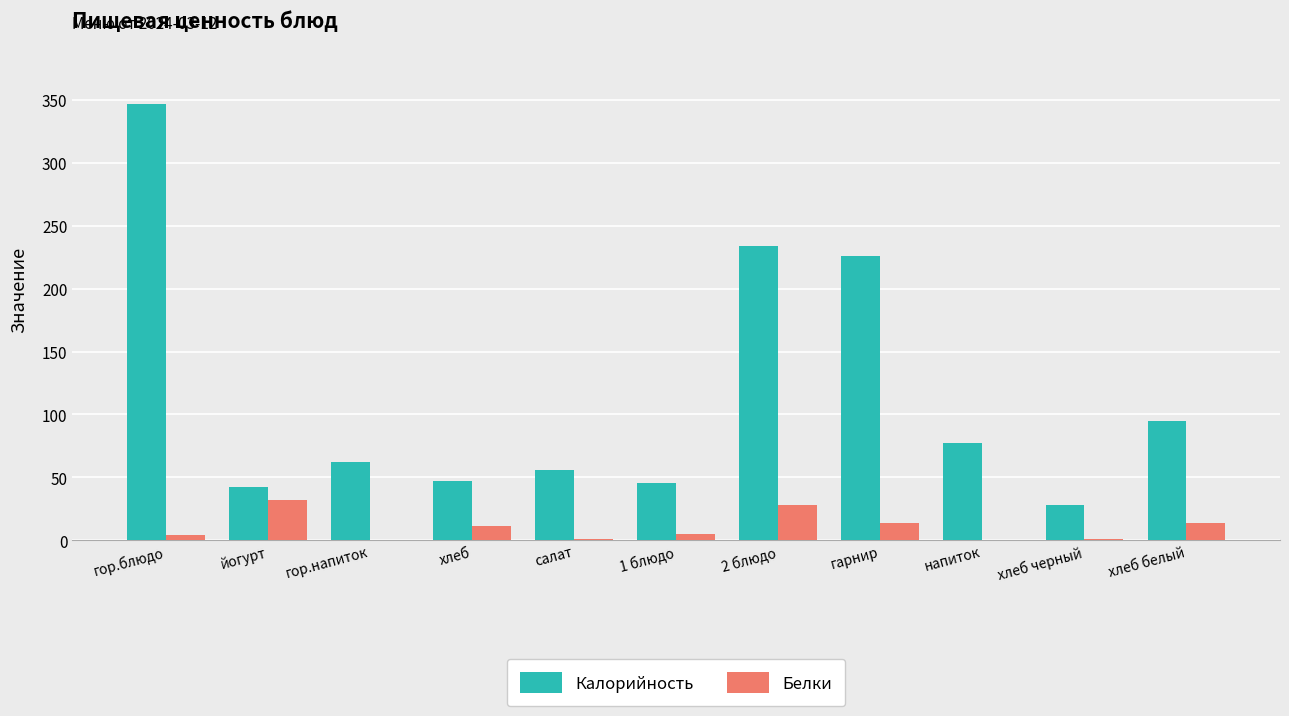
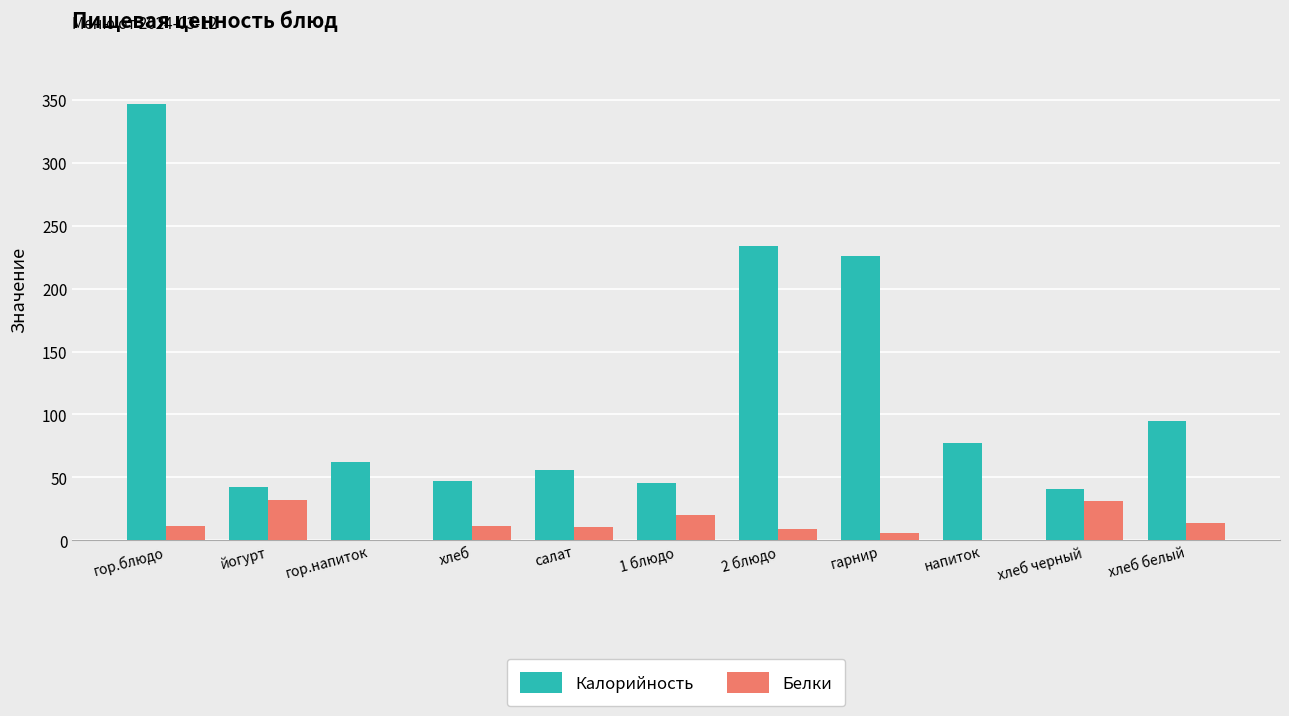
  {
    "Калорийность": {
      "гор.блюдо": 347,
      "йогурт": 42,
      "гор.напиток": 62,
      "хлеб": 47,
      "салат": 56,
      "1 блюдо": 45,
      "2 блюдо": 234,
      "гарнир": 226,
      "напиток": 77,
-     "хлеб черный": 28,
+     "хлеб черный": 41,
      "хлеб белый": 95
    },
    "Белки": {
-     "гор.блюдо": 4,
+     "гор.блюдо": 11,
      "йогурт": 32,
      "хлеб": 11,
-     "салат": 1,
-     "1 блюдо": 5,
-     "2 блюдо": 28,
-     "гарнир": 14,
+     "салат": 11,
+     "1 блюдо": 20,
+     "2 блюдо": 9,
+     "гарнир": 6,
      "напиток": 0,
-     "хлеб черный": 1,
+     "хлеб черный": 31,
      "хлеб белый": 14
    }
  }
